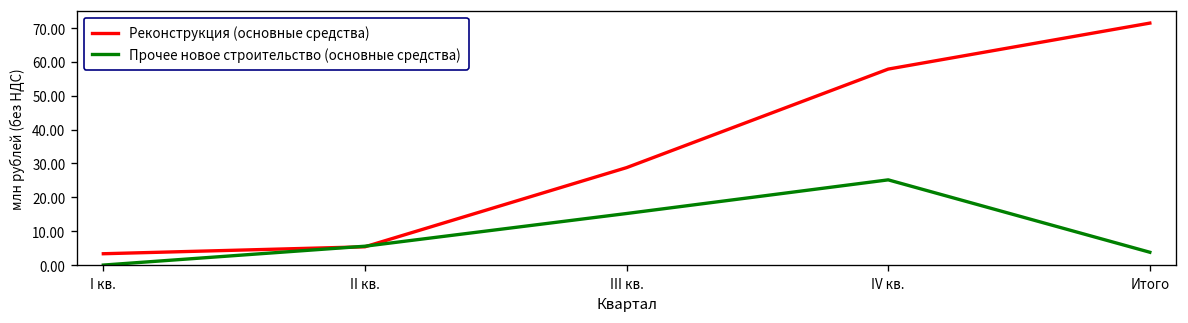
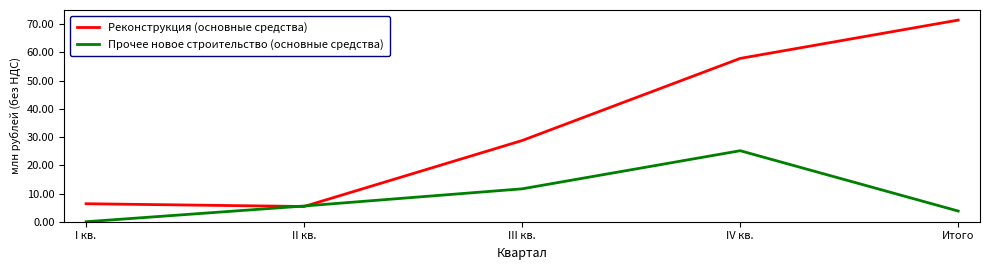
  {
    "Реконструкция (основные средства)": {
-     "I кв.": 3,
+     "I кв.": 6,
      "III кв.": 29,
      "IV кв.": 58,
      "Итого": 71
    },
    "Прочее новое строительство (основные средства)": {
      "I кв.": 0,
-     "III кв.": 15,
+     "III кв.": 12,
      "IV кв.": 25,
      "Итого": 4
    }
  }
